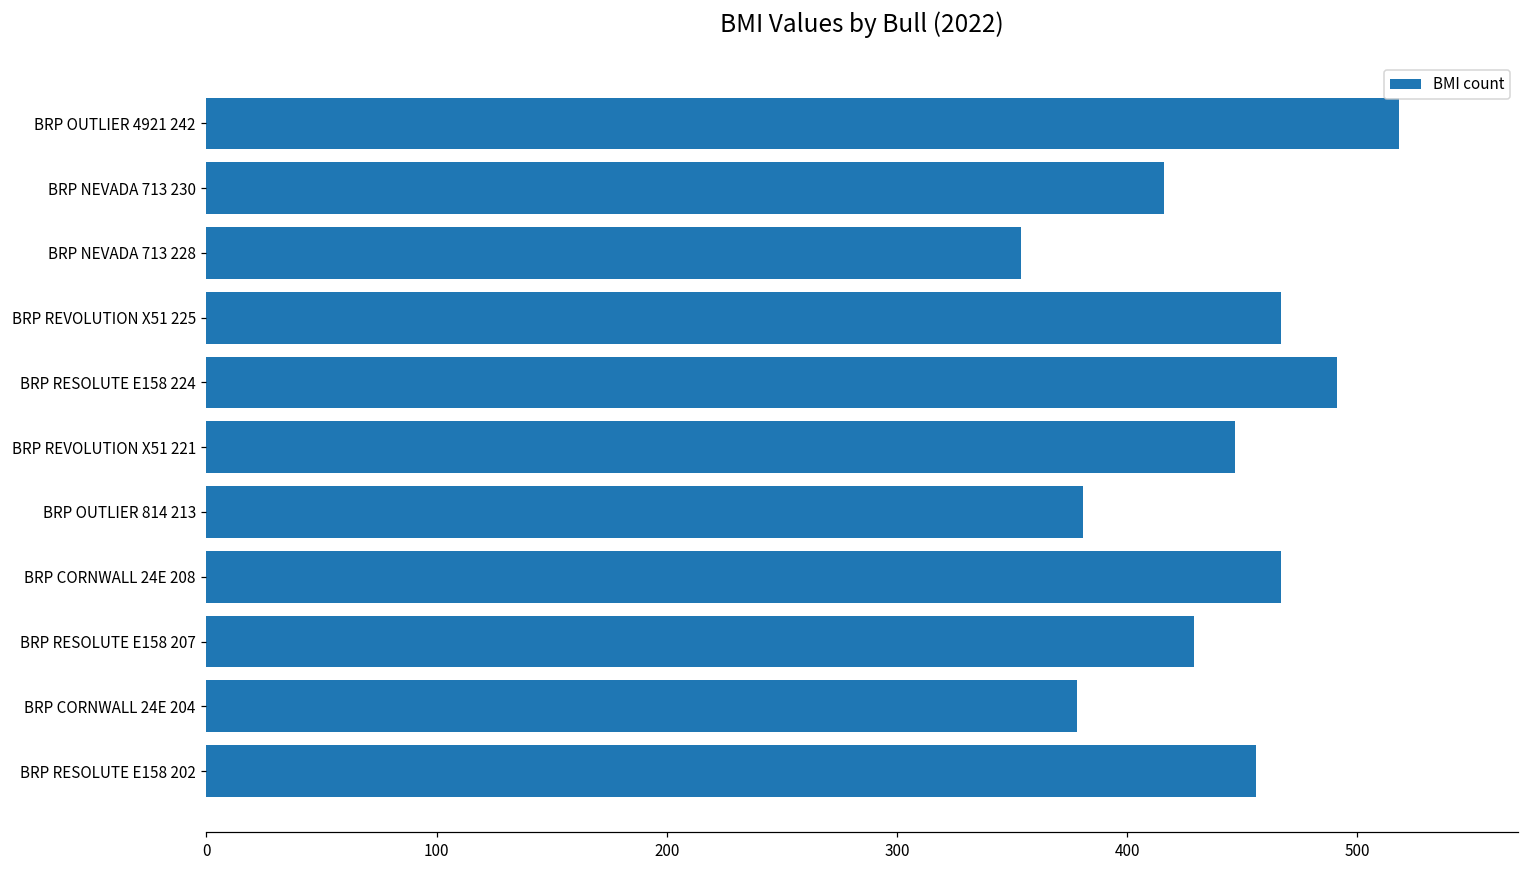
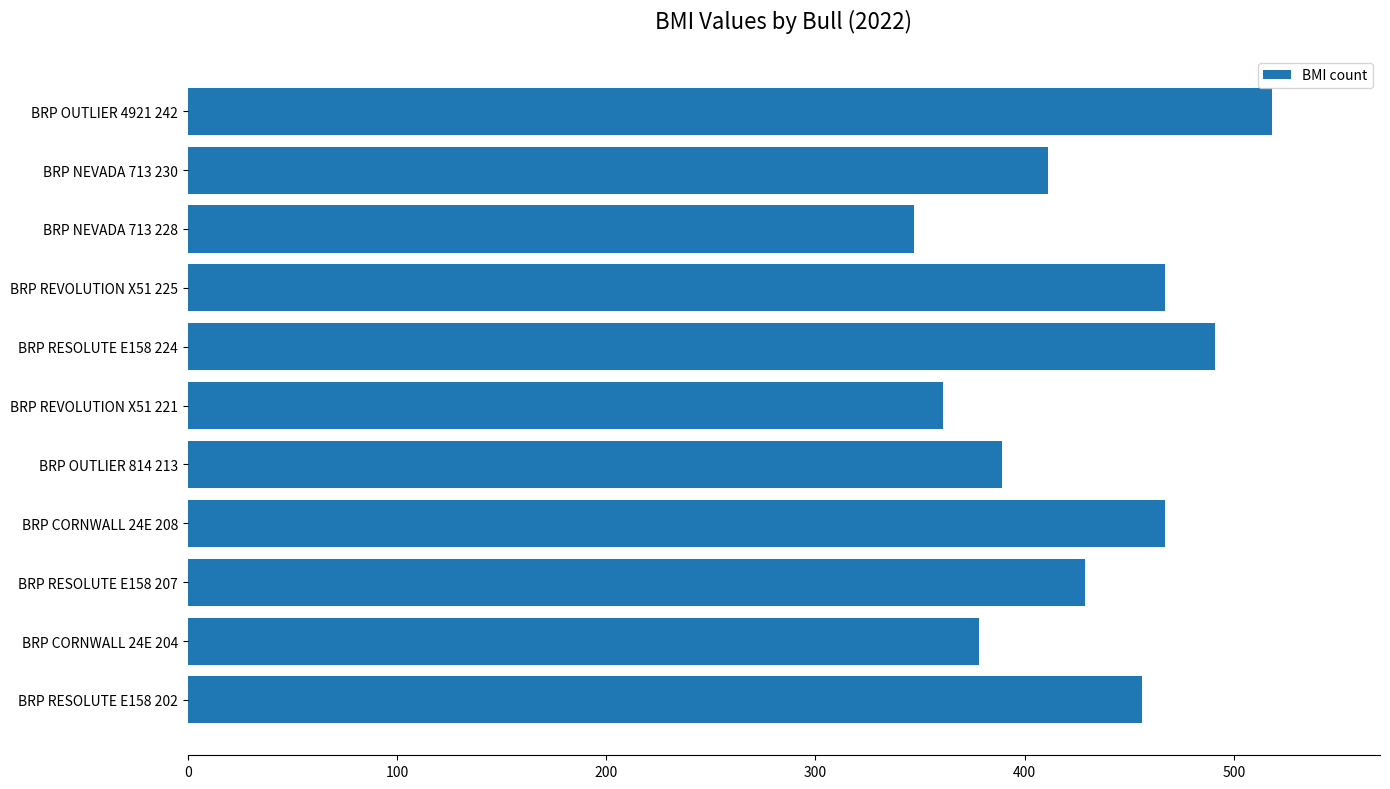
  {
    "BRP OUTLIER 4921 242": 518,
-   "BRP NEVADA 713 230": 416,
-   "BRP NEVADA 713 228": 354,
+   "BRP NEVADA 713 230": 411,
+   "BRP NEVADA 713 228": 347,
    "BRP REVOLUTION X51 225": 467,
    "BRP RESOLUTE E158 224": 491,
-   "BRP REVOLUTION X51 221": 447,
-   "BRP OUTLIER 814 213": 381,
+   "BRP REVOLUTION X51 221": 361,
+   "BRP OUTLIER 814 213": 389,
    "BRP CORNWALL 24E 208": 467,
    "BRP RESOLUTE E158 207": 429,
    "BRP CORNWALL 24E 204": 378,
    "BRP RESOLUTE E158 202": 456
  }
